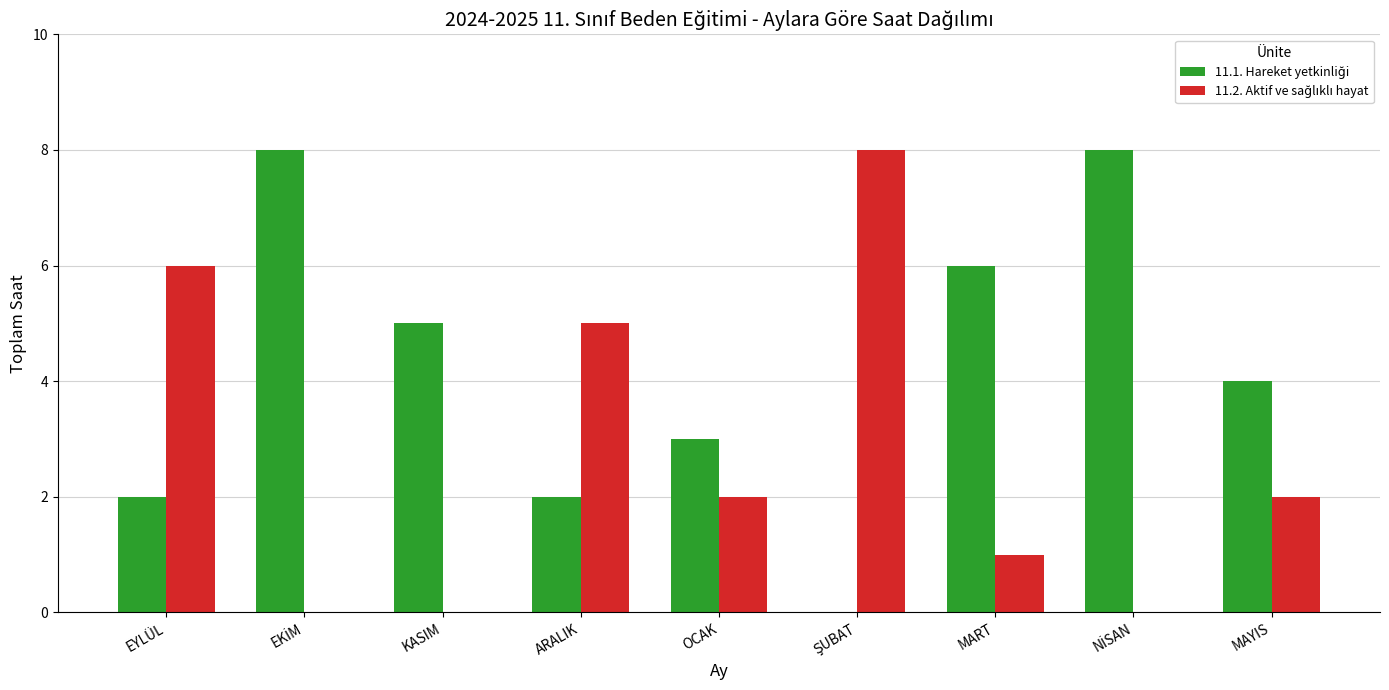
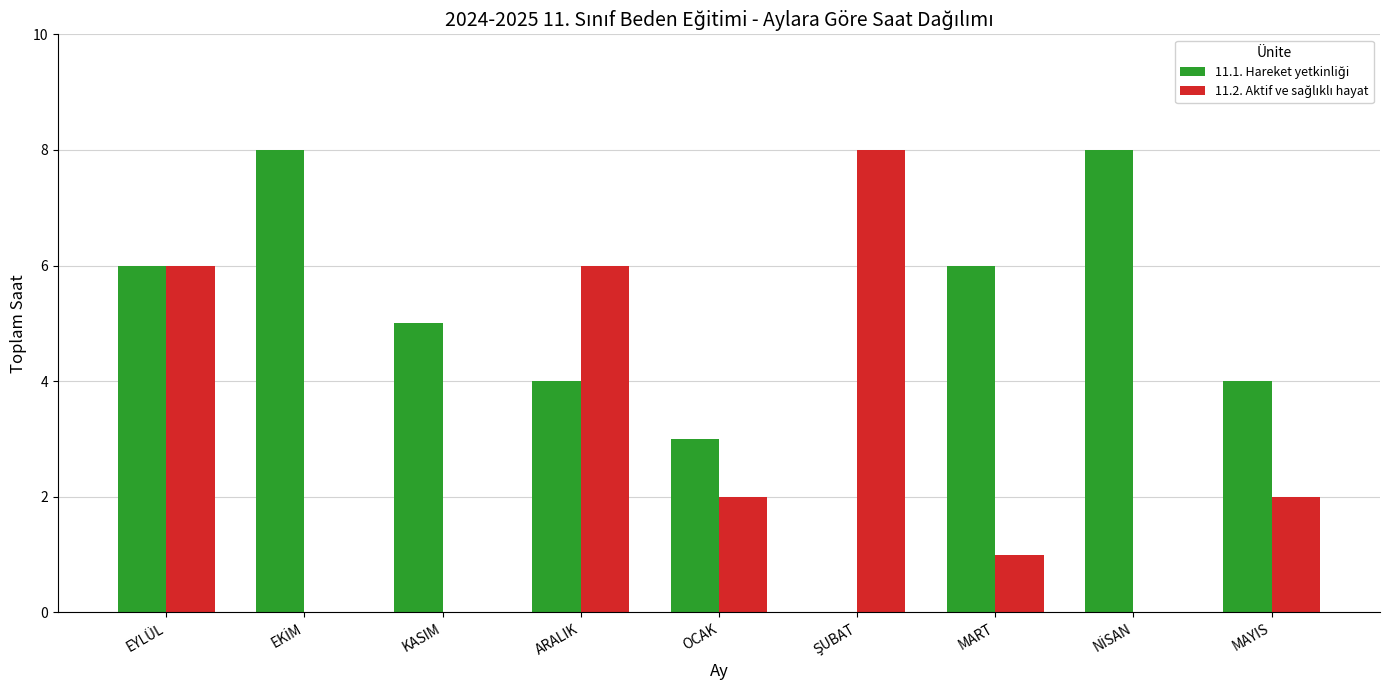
  {
    "11.1. Hareket yetkinliği": {
-     "EYLÜL": 2,
+     "EYLÜL": 6,
      "EKİM": 8,
      "KASIM": 5,
-     "ARALIK": 2,
+     "ARALIK": 4,
      "OCAK": 3,
      "ŞUBAT": 0,
      "MART": 6,
      "NİSAN": 8,
      "MAYIS": 4
    },
    "11.2. Aktif ve sağlıklı hayat": {
      "EYLÜL": 6,
      "EKİM": 0,
      "KASIM": 0,
-     "ARALIK": 5,
+     "ARALIK": 6,
      "OCAK": 2,
      "ŞUBAT": 8,
      "MART": 1,
      "NİSAN": 0,
      "MAYIS": 2
    }
  }
